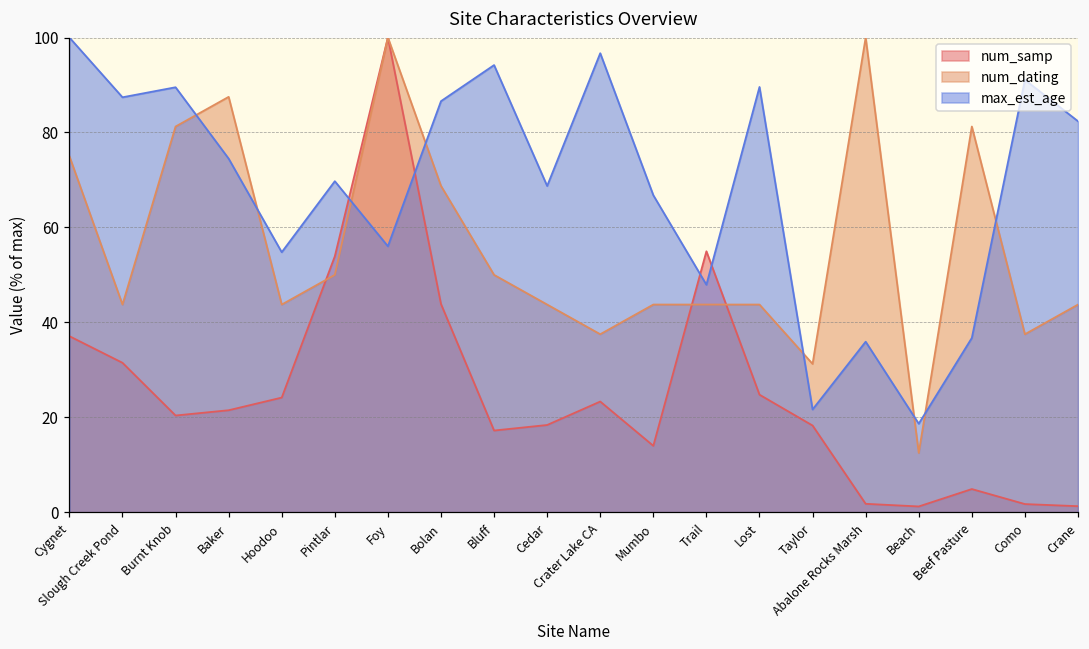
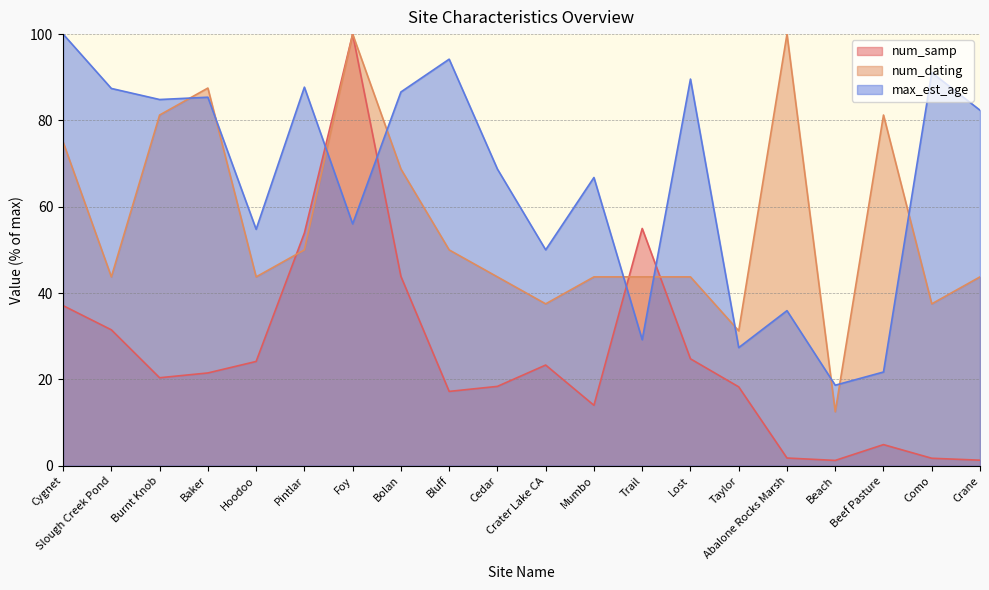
  {
    "max_est_age": {
      "Cygnet": 100,
      "Slough Creek Pond": 87,
-     "Burnt Knob": 90,
-     "Baker": 74,
+     "Burnt Knob": 85,
+     "Baker": 85,
      "Hoodoo": 55,
-     "Pintlar": 70,
+     "Pintlar": 88,
      "Foy": 56,
      "Bolan": 87,
      "Bluff": 94,
      "Cedar": 69,
-     "Crater Lake CA": 97,
+     "Crater Lake CA": 50,
      "Mumbo": 67,
-     "Trail": 48,
+     "Trail": 29,
      "Lost": 90,
-     "Taylor": 22,
+     "Taylor": 27,
      "Abalone Rocks Marsh": 36,
      "Beach": 19,
-     "Beef Pasture": 37,
+     "Beef Pasture": 22,
      "Crane": 82
    }
  }
